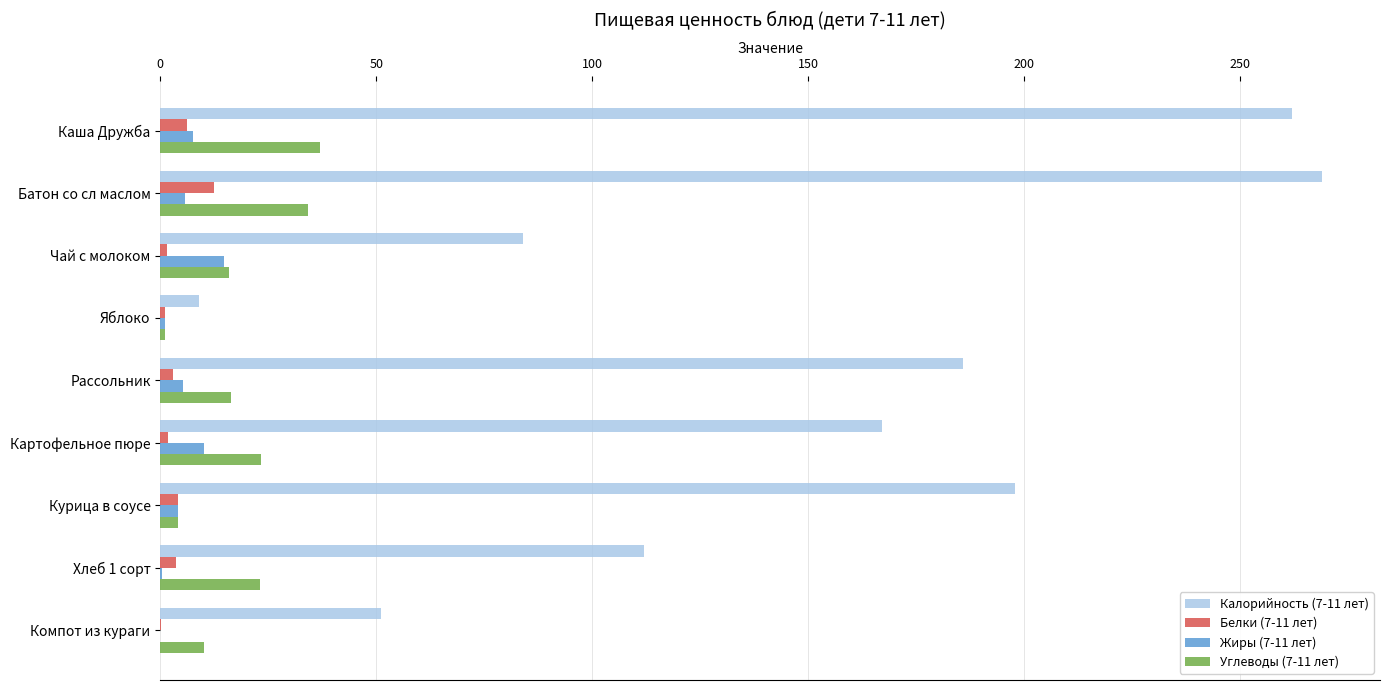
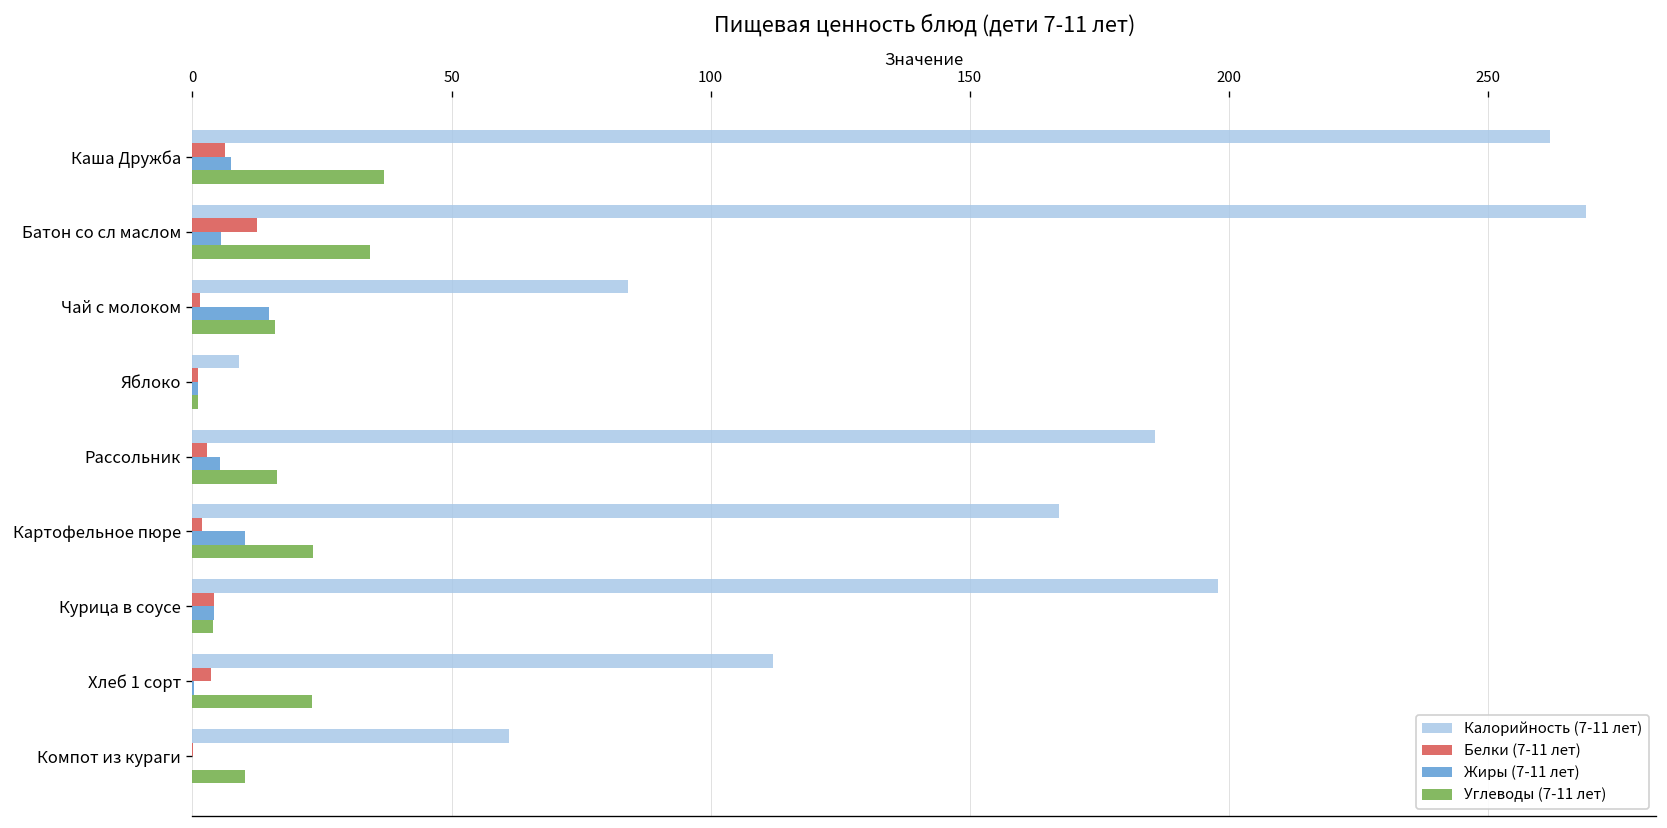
  {
    "Калорийность (7-11 лет)": {
      "Каша Дружба": 262,
      "Батон со сл маслом": 269,
      "Чай с молоком": 84,
      "Яблоко": 9,
      "Рассольник": 186,
      "Картофельное пюре": 167,
      "Курица в соусе": 198,
      "Хлеб 1 сорт": 112,
-     "Компот из кураги": 51
+     "Компот из кураги": 61
    },
    "Белки (7-11 лет)": {
      "Каша Дружба": 6,
      "Батон со сл маслом": 13,
      "Чай с молоком": 2,
      "Яблоко": 1,
      "Рассольник": 3,
      "Картофельное пюре": 2,
      "Курица в соусе": 4,
      "Хлеб 1 сорт": 4
    },
    "Жиры (7-11 лет)": {
      "Каша Дружба": 8,
      "Батон со сл маслом": 6,
      "Чай с молоком": 15,
      "Яблоко": 1,
      "Рассольник": 5,
      "Картофельное пюре": 10,
      "Курица в соусе": 4,
      "Компот из кураги": 0
    },
    "Углеводы (7-11 лет)": {
      "Каша Дружба": 37,
      "Батон со сл маслом": 34,
      "Чай с молоком": 16,
      "Яблоко": 1,
      "Рассольник": 16,
      "Картофельное пюре": 23,
      "Курица в соусе": 4,
      "Хлеб 1 сорт": 23,
      "Компот из кураги": 10
    }
  }
